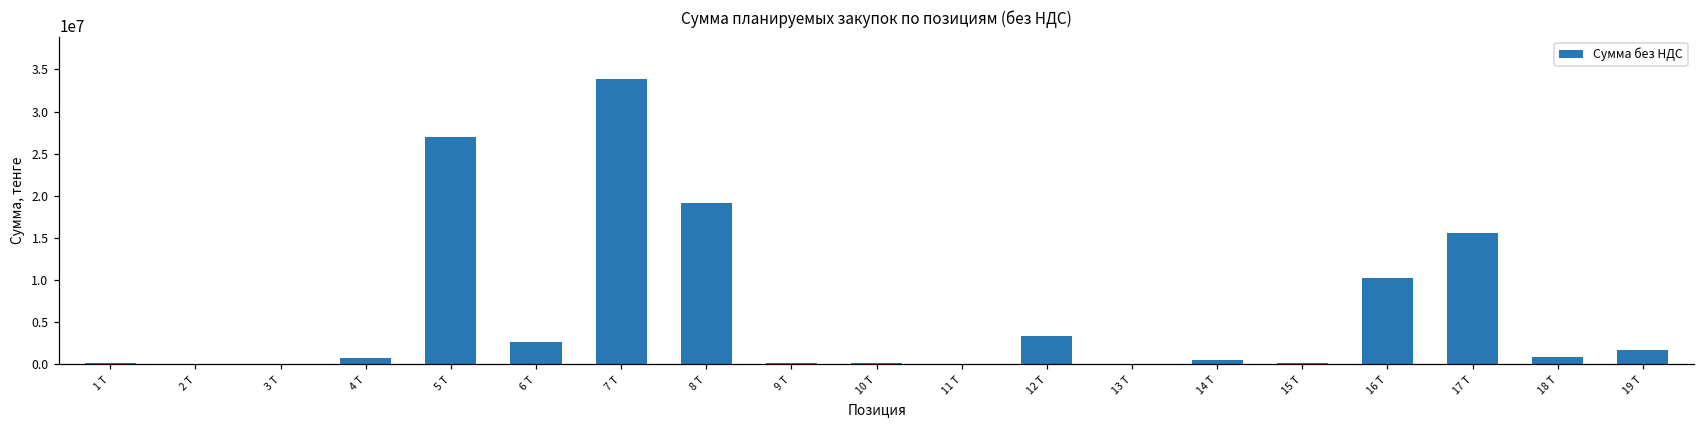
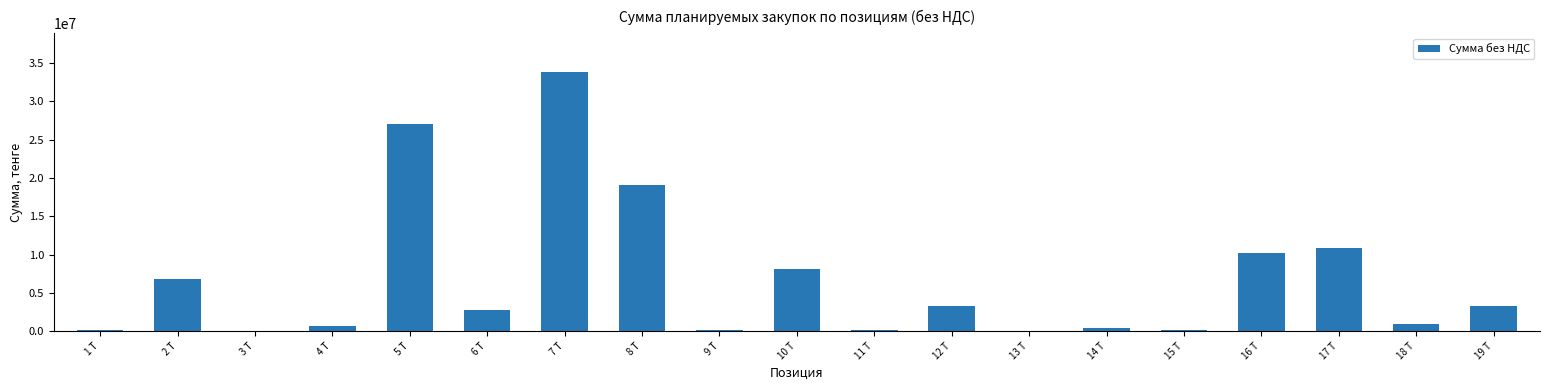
  {
-   "2 Т": 0,
+   "2 Т": 7000000,
    "4 Т": 1000000,
    "5 Т": 27000000,
    "6 Т": 3000000,
    "7 Т": 34000000,
    "8 Т": 19000000,
-   "10 Т": 0,
+   "10 Т": 8000000,
    "12 Т": 3000000,
    "14 Т": 0,
    "16 Т": 10000000,
-   "17 Т": 16000000,
+   "17 Т": 11000000,
    "18 Т": 1000000,
-   "19 Т": 2000000
+   "19 Т": 3000000
  }
